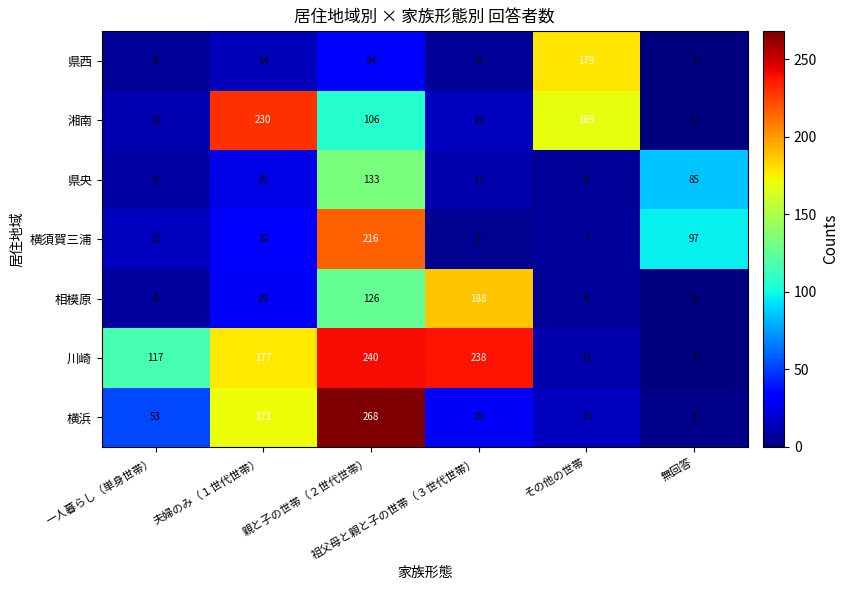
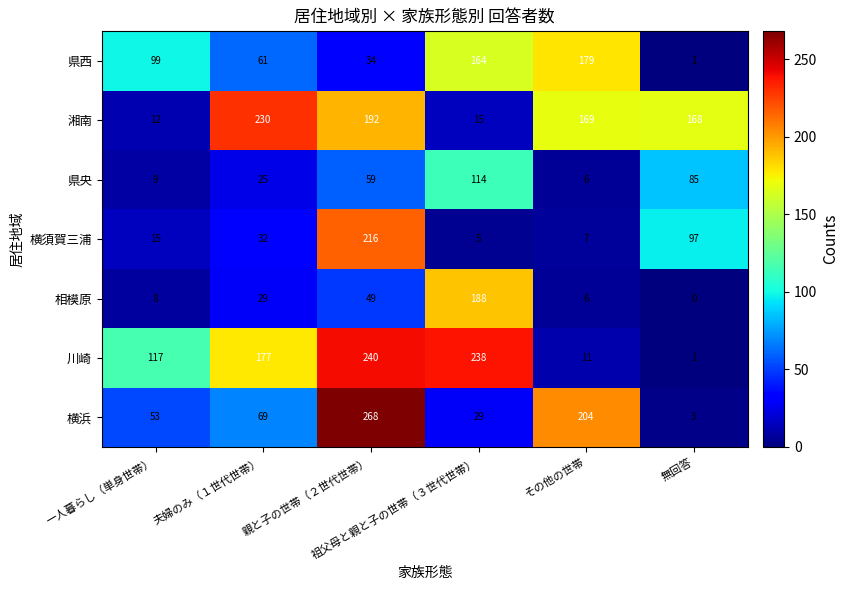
  {
    "県西": {
-     "一人暮らし（単身世帯）": 6,
-     "夫婦のみ（１世代世帯）": 14,
+     "一人暮らし（単身世帯）": 99,
+     "夫婦のみ（１世代世帯）": 61,
      "親と子の世帯（２世代世帯）": 34,
-     "祖父母と親と子の世帯（３世代世帯）": 6,
+     "祖父母と親と子の世帯（３世代世帯）": 164,
      "その他の世帯": 179,
      "無回答": 1
    },
    "湘南": {
      "一人暮らし（単身世帯）": 12,
      "夫婦のみ（１世代世帯）": 230,
-     "親と子の世帯（２世代世帯）": 106,
+     "親と子の世帯（２世代世帯）": 192,
      "祖父母と親と子の世帯（３世代世帯）": 15,
      "その他の世帯": 169,
-     "無回答": 0
+     "無回答": 168
    },
    "県央": {
      "一人暮らし（単身世帯）": 9,
      "夫婦のみ（１世代世帯）": 25,
-     "親と子の世帯（２世代世帯）": 133,
-     "祖父母と親と子の世帯（３世代世帯）": 11,
+     "親と子の世帯（２世代世帯）": 59,
+     "祖父母と親と子の世帯（３世代世帯）": 114,
      "その他の世帯": 6,
      "無回答": 85
    },
    "横須賀三浦": {
      "一人暮らし（単身世帯）": 15,
      "夫婦のみ（１世代世帯）": 32,
      "親と子の世帯（２世代世帯）": 216,
      "祖父母と親と子の世帯（３世代世帯）": 5,
      "その他の世帯": 7,
      "無回答": 97
    },
    "相模原": {
      "一人暮らし（単身世帯）": 8,
      "夫婦のみ（１世代世帯）": 29,
-     "親と子の世帯（２世代世帯）": 126,
+     "親と子の世帯（２世代世帯）": 49,
      "祖父母と親と子の世帯（３世代世帯）": 188,
      "その他の世帯": 6,
      "無回答": 0
    },
    "川崎": {
      "一人暮らし（単身世帯）": 117,
      "夫婦のみ（１世代世帯）": 177,
      "親と子の世帯（２世代世帯）": 240,
      "祖父母と親と子の世帯（３世代世帯）": 238,
      "その他の世帯": 11,
      "無回答": 1
    },
    "横浜": {
      "一人暮らし（単身世帯）": 53,
-     "夫婦のみ（１世代世帯）": 171,
+     "夫婦のみ（１世代世帯）": 69,
      "親と子の世帯（２世代世帯）": 268,
      "祖父母と親と子の世帯（３世代世帯）": 29,
-     "その他の世帯": 15,
+     "その他の世帯": 204,
      "無回答": 3
    }
  }
